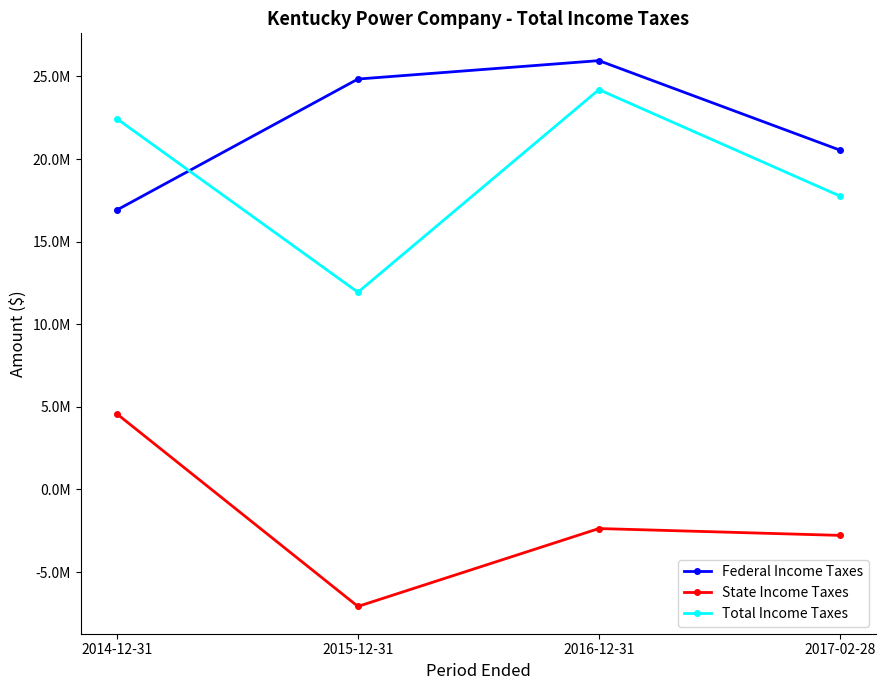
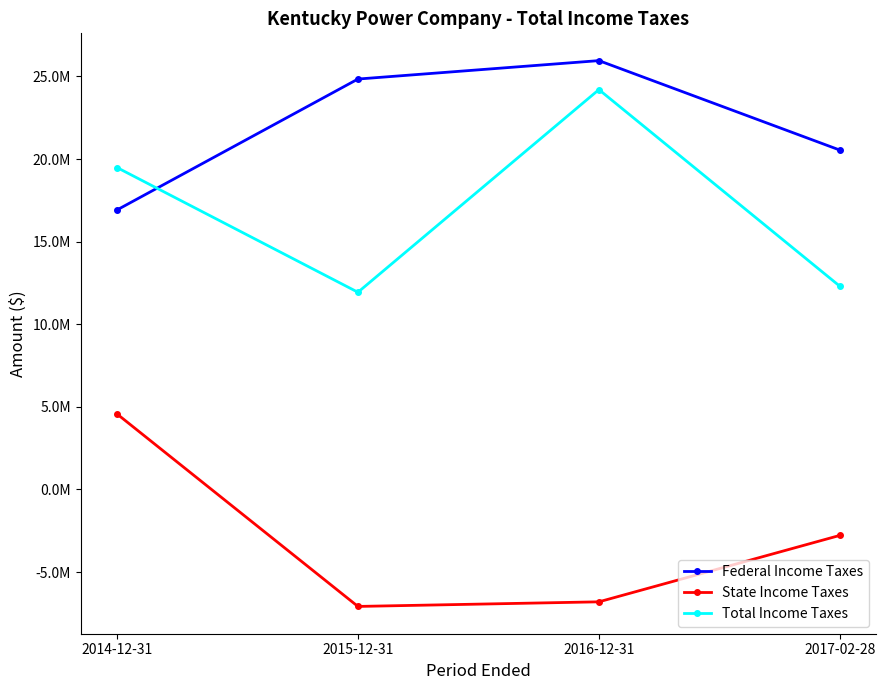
  {
    "Federal Income Taxes": {
      "2014-12-31": 16900000,
      "2015-12-31": 24800000,
      "2016-12-31": 26000000,
      "2017-02-28": 20500000
    },
    "State Income Taxes": {
      "2014-12-31": 4600000,
      "2015-12-31": -7100000,
-     "2016-12-31": -2400000,
+     "2016-12-31": -6800000,
      "2017-02-28": -2800000
    },
    "Total Income Taxes": {
-     "2014-12-31": 22400000,
+     "2014-12-31": 19500000,
      "2015-12-31": 11900000,
      "2016-12-31": 24200000,
-     "2017-02-28": 17800000
+     "2017-02-28": 12300000
    }
  }
